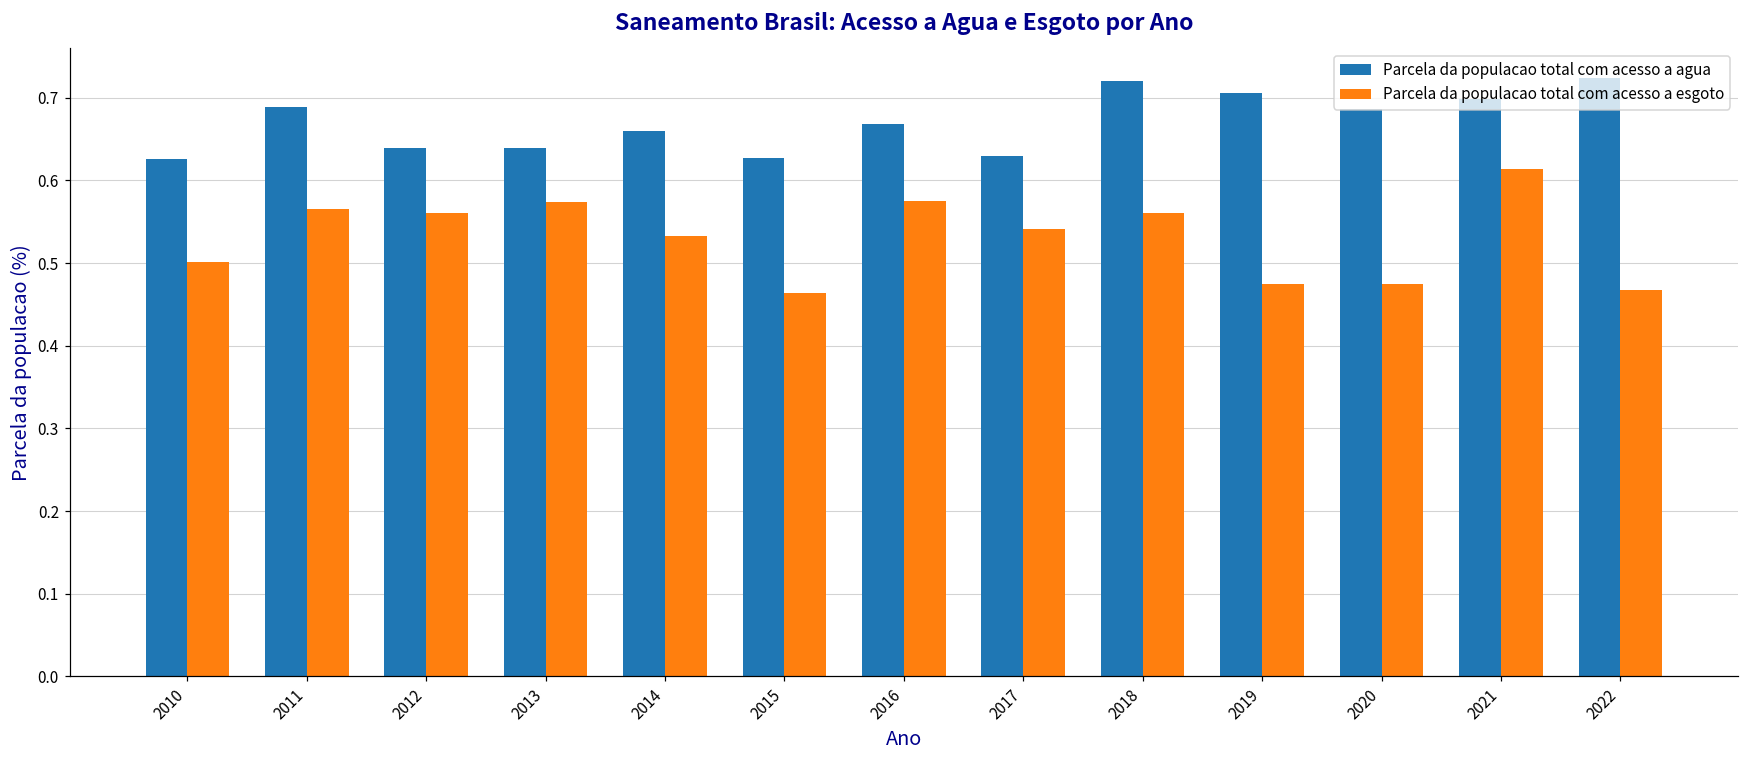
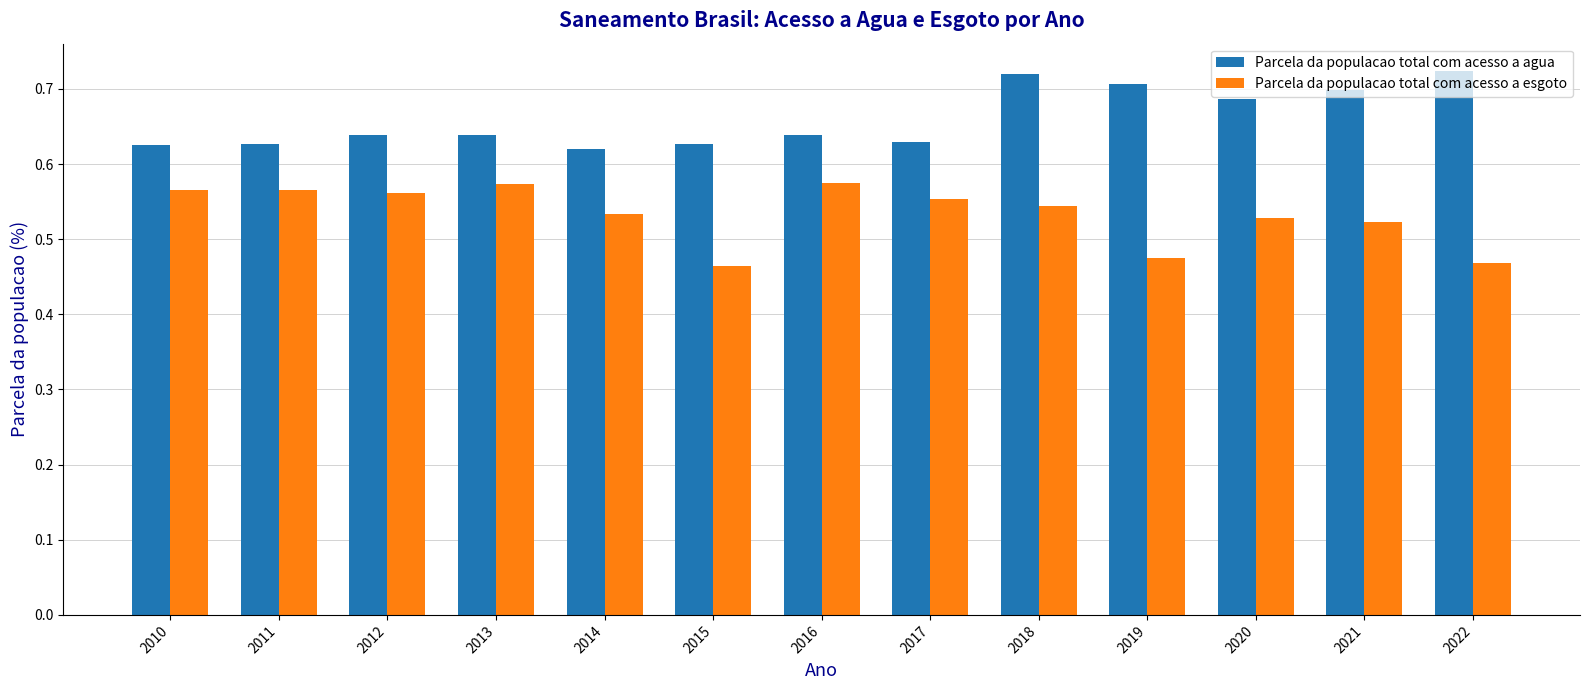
  {
    "Parcela da populacao total com acesso a agua": {
      "2010": 0.63,
-     "2011": 0.69,
+     "2011": 0.63,
      "2012": 0.64,
      "2013": 0.64,
-     "2014": 0.66,
+     "2014": 0.62,
      "2015": 0.63,
-     "2016": 0.67,
+     "2016": 0.64,
      "2017": 0.63,
      "2018": 0.72,
      "2019": 0.71,
      "2020": 0.69
    },
    "Parcela da populacao total com acesso a esgoto": {
-     "2010": 0.50,
+     "2010": 0.57,
      "2011": 0.57,
      "2012": 0.56,
      "2013": 0.57,
      "2014": 0.53,
      "2015": 0.46,
      "2016": 0.58,
-     "2017": 0.54,
-     "2018": 0.56,
+     "2017": 0.55,
+     "2018": 0.54,
      "2019": 0.48,
-     "2020": 0.48,
-     "2021": 0.61,
+     "2020": 0.53,
+     "2021": 0.52,
      "2022": 0.47
    }
  }
